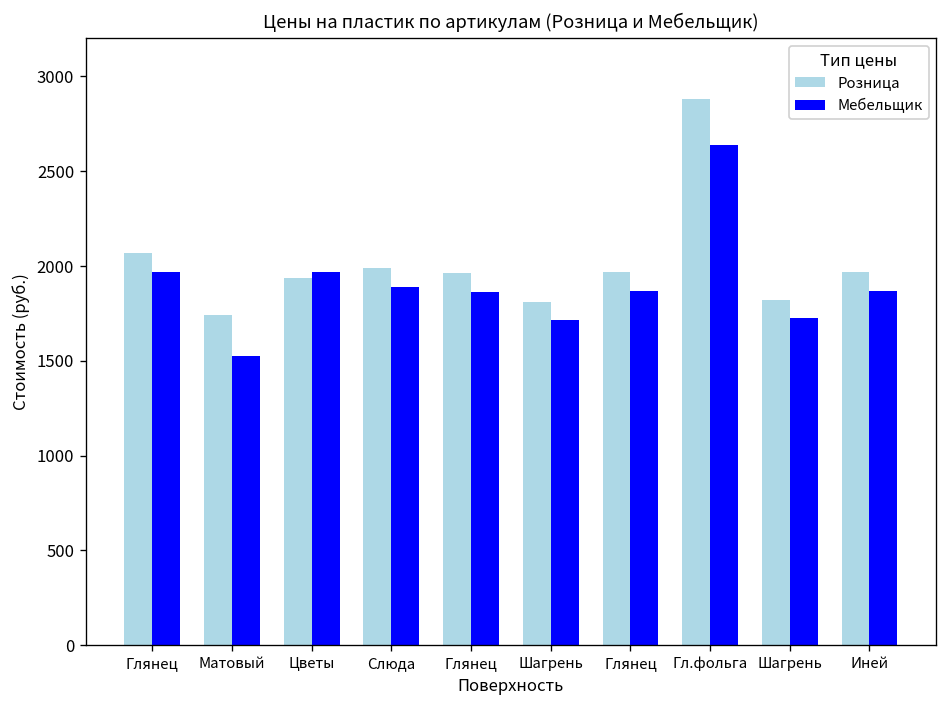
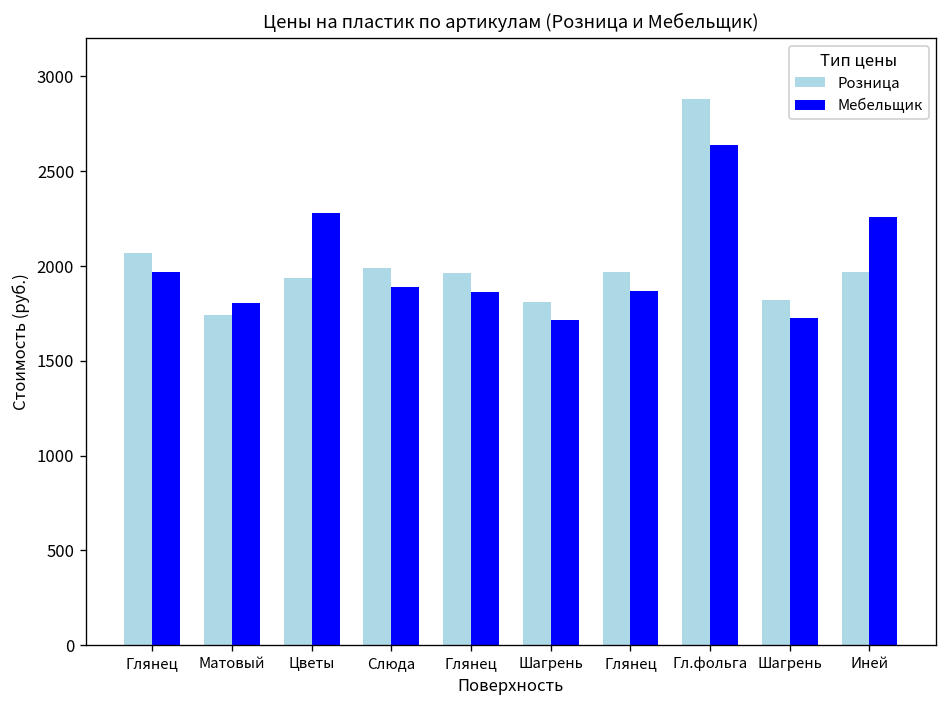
  {
    "Розница": {
      "Матовый": 1740,
      "Цветы": 1940,
      "Слюда": 1990,
      "Гл.фольга": 2880,
      "Иней": 1970
    },
    "Мебельщик": {
-     "Матовый": 1530,
-     "Цветы": 1970,
+     "Матовый": 1800,
+     "Цветы": 2280,
      "Слюда": 1890,
      "Гл.фольга": 2640,
-     "Иней": 1870
+     "Иней": 2260
    }
  }
